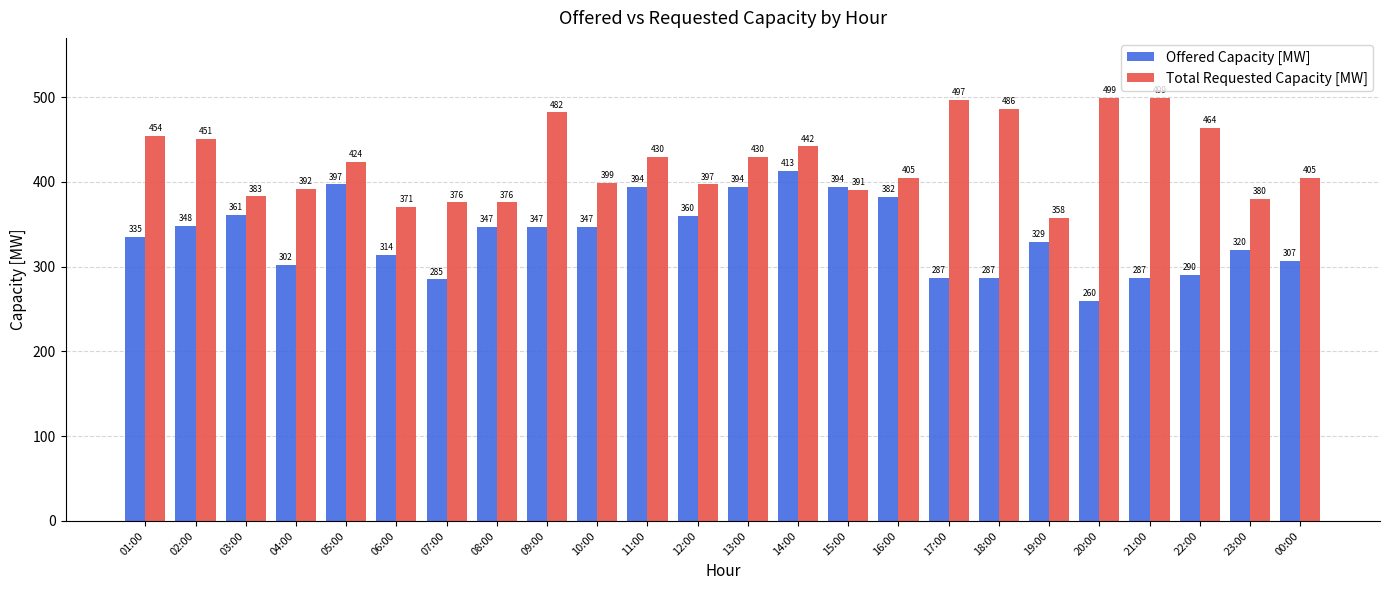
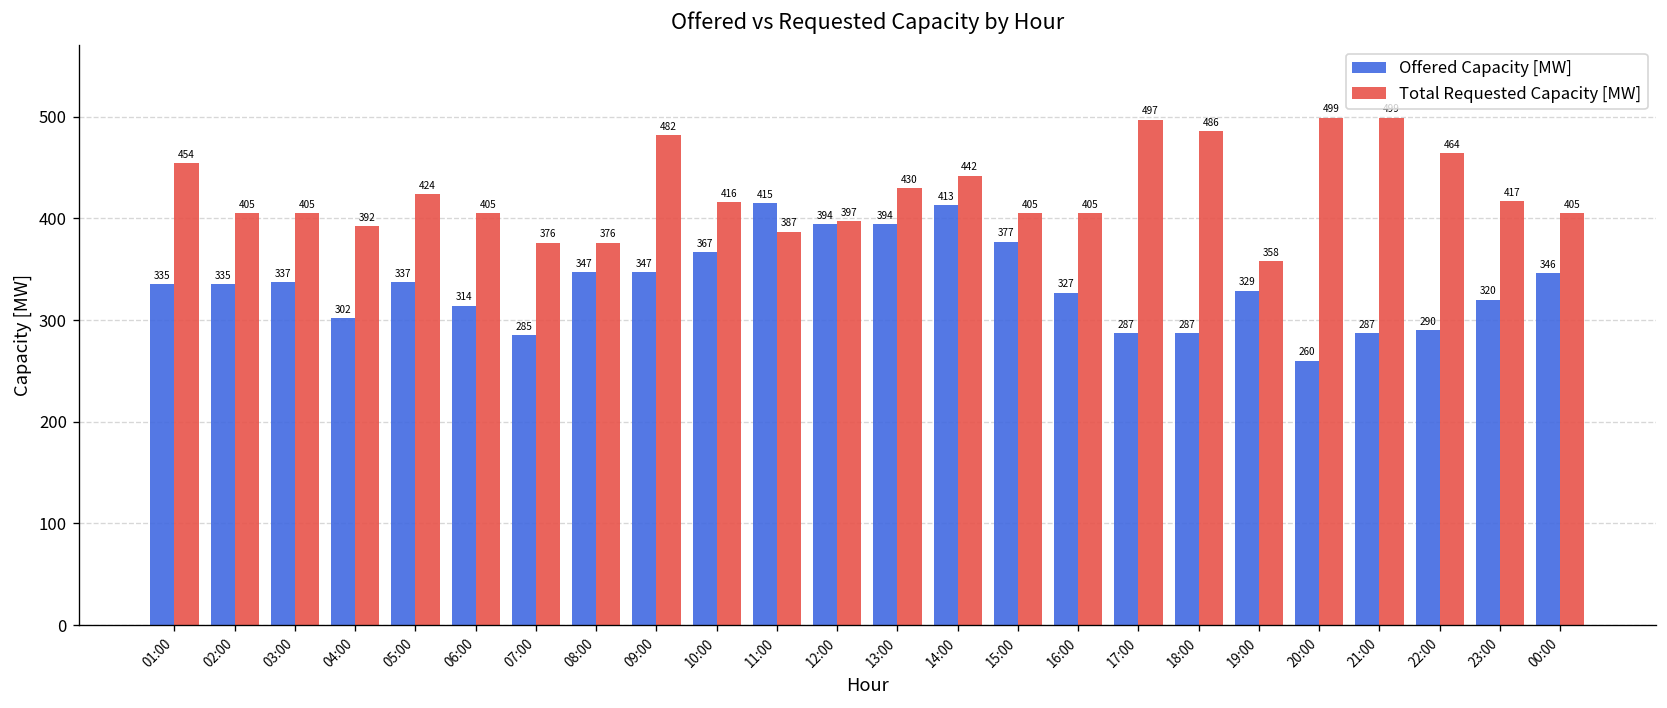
  {
    "Offered Capacity [MW]": {
      "01:00": 335,
-     "02:00": 348,
-     "03:00": 361,
+     "02:00": 335,
+     "03:00": 337,
      "04:00": 302,
-     "05:00": 397,
+     "05:00": 337,
      "06:00": 314,
      "07:00": 285,
      "08:00": 347,
      "09:00": 347,
-     "10:00": 347,
-     "11:00": 394,
-     "12:00": 360,
+     "10:00": 367,
+     "11:00": 415,
+     "12:00": 394,
      "13:00": 394,
      "14:00": 413,
-     "15:00": 394,
-     "16:00": 382,
+     "15:00": 377,
+     "16:00": 327,
      "17:00": 287,
      "18:00": 287,
      "19:00": 329,
      "20:00": 260,
      "21:00": 287,
      "22:00": 290,
      "23:00": 320,
-     "00:00": 307
+     "00:00": 346
    },
    "Total Requested Capacity [MW]": {
      "01:00": 454,
-     "02:00": 451,
-     "03:00": 383,
+     "02:00": 405,
+     "03:00": 405,
      "04:00": 392,
      "05:00": 424,
-     "06:00": 371,
+     "06:00": 405,
      "07:00": 376,
      "08:00": 376,
      "09:00": 482,
-     "10:00": 399,
-     "11:00": 430,
+     "10:00": 416,
+     "11:00": 387,
      "12:00": 397,
      "13:00": 430,
      "14:00": 442,
-     "15:00": 391,
+     "15:00": 405,
      "16:00": 405,
      "17:00": 497,
      "18:00": 486,
      "19:00": 358,
      "20:00": 499,
      "22:00": 464,
-     "23:00": 380,
+     "23:00": 417,
      "00:00": 405
    }
  }
